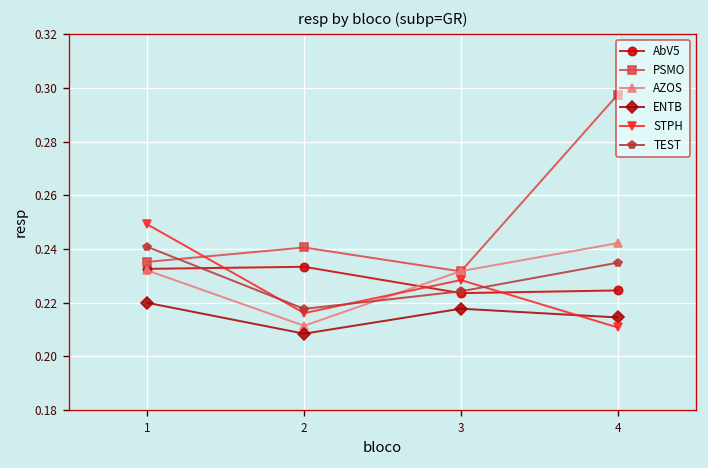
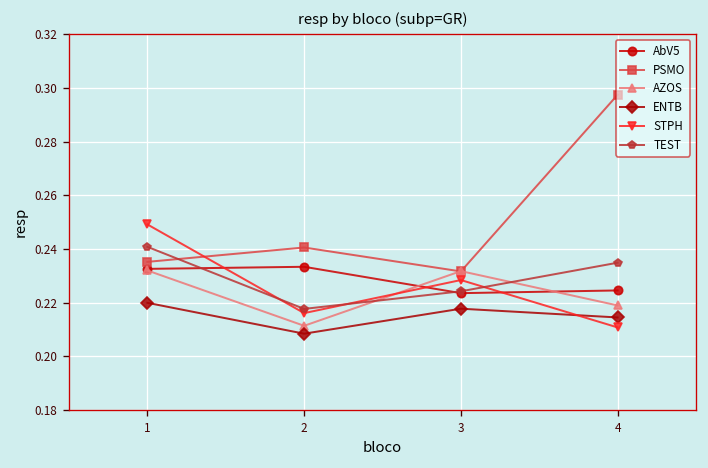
  {
    "AZOS": {
      "2": 0.211,
-     "4": 0.242
+     "4": 0.219
    }
  }
